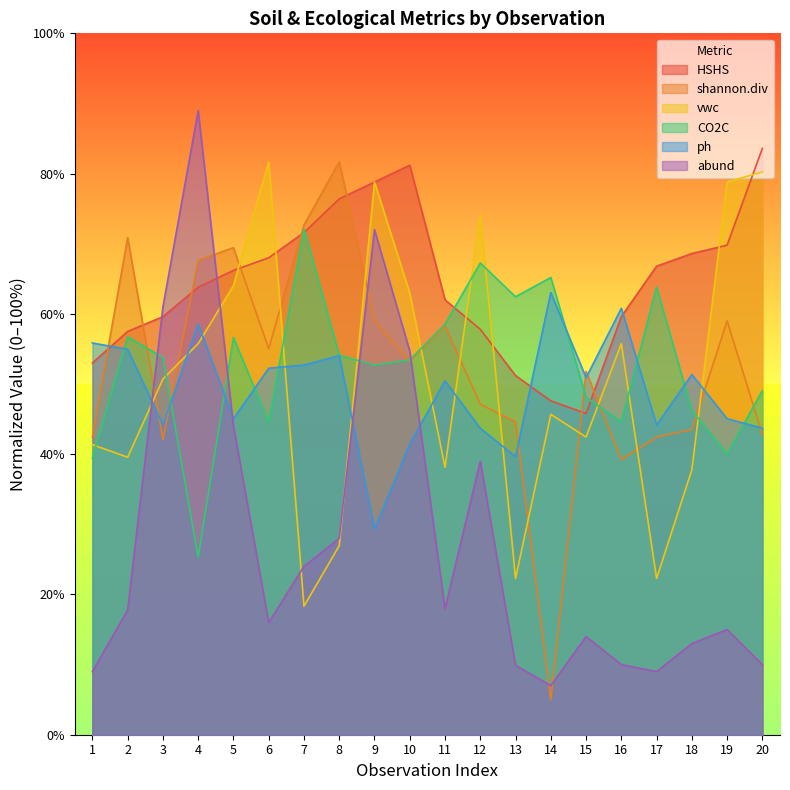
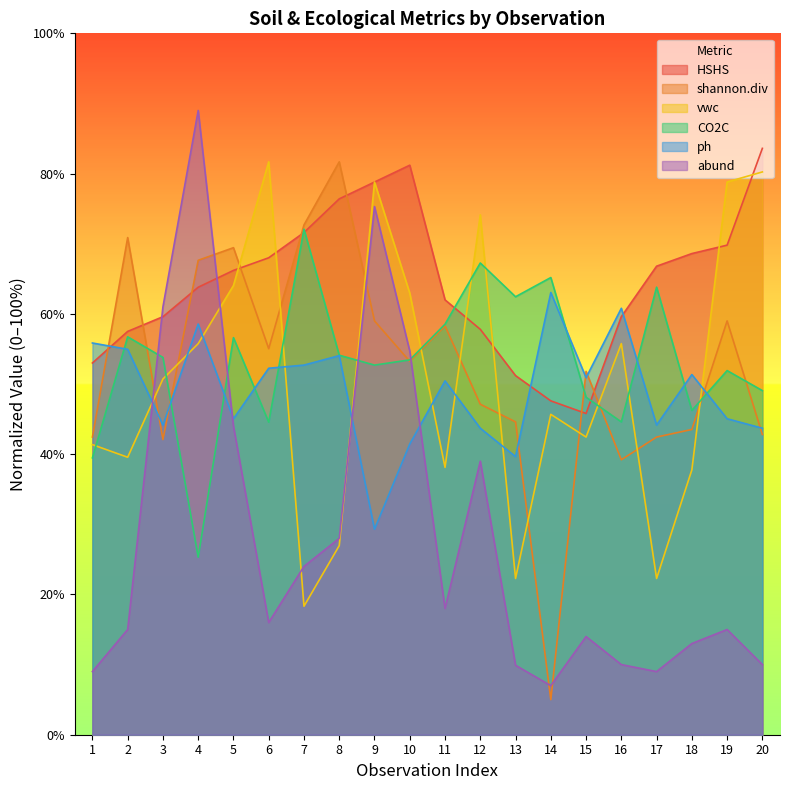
  {
    "CO2C": {
      "1": "39%",
      "2": "57%",
      "3": "54%",
      "4": "25%",
      "5": "57%",
      "6": "45%",
      "7": "72%",
      "9": "53%",
      "12": "67%",
      "13": "62%",
      "14": "65%",
      "15": "48%",
      "16": "45%",
      "17": "64%",
      "18": "46%",
-     "19": "40%",
+     "19": "52%",
      "20": "49%"
    },
    "ph": {
      "1": "56%",
      "2": "55%",
      "3": "44%",
      "4": "59%",
      "5": "45%",
      "6": "52%",
      "7": "53%",
      "9": "29%",
      "10": "41%",
      "11": "50%",
      "12": "44%",
      "13": "40%",
      "14": "63%",
      "15": "51%",
      "16": "61%",
      "17": "44%",
      "18": "51%",
      "19": "45%",
      "20": "44%"
    },
    "abund": {
      "1": "9%",
-     "2": "18%",
+     "2": "15%",
      "3": "61%",
      "4": "89%",
      "5": "44%",
      "6": "16%",
      "7": "24%",
      "8": "28%",
-     "9": "72%",
+     "9": "75%",
      "10": "55%",
      "11": "18%",
      "12": "39%",
      "13": "10%",
      "14": "7%",
      "15": "14%",
      "16": "10%",
      "17": "9%",
      "18": "13%",
      "19": "15%",
      "20": "10%"
    }
  }
